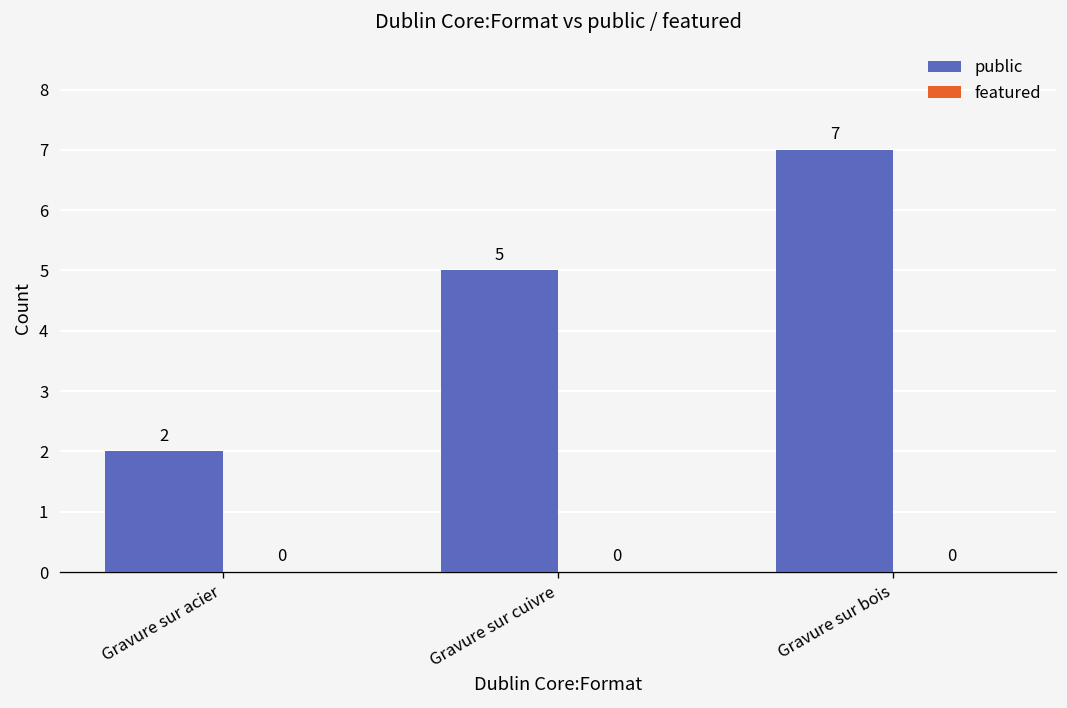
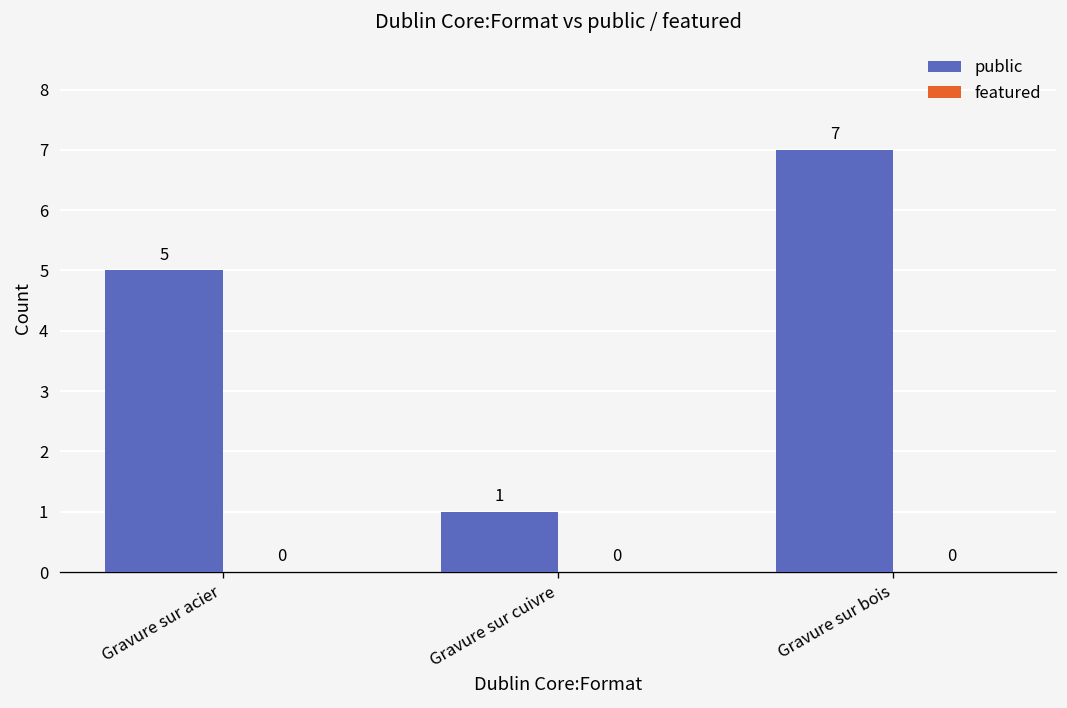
  {
    "public": {
-     "Gravure sur acier": 2,
-     "Gravure sur cuivre": 5,
+     "Gravure sur acier": 5,
+     "Gravure sur cuivre": 1,
      "Gravure sur bois": 7
    },
    "featured": {
      "Gravure sur acier": 0,
      "Gravure sur cuivre": 0,
      "Gravure sur bois": 0
    }
  }
